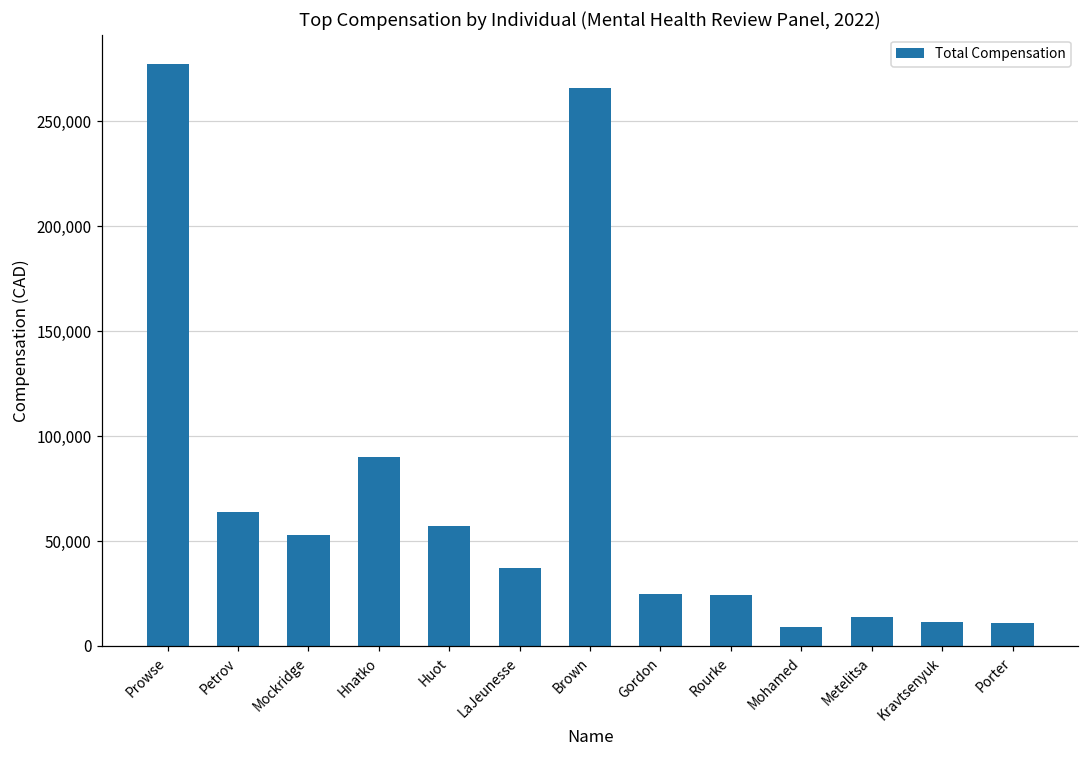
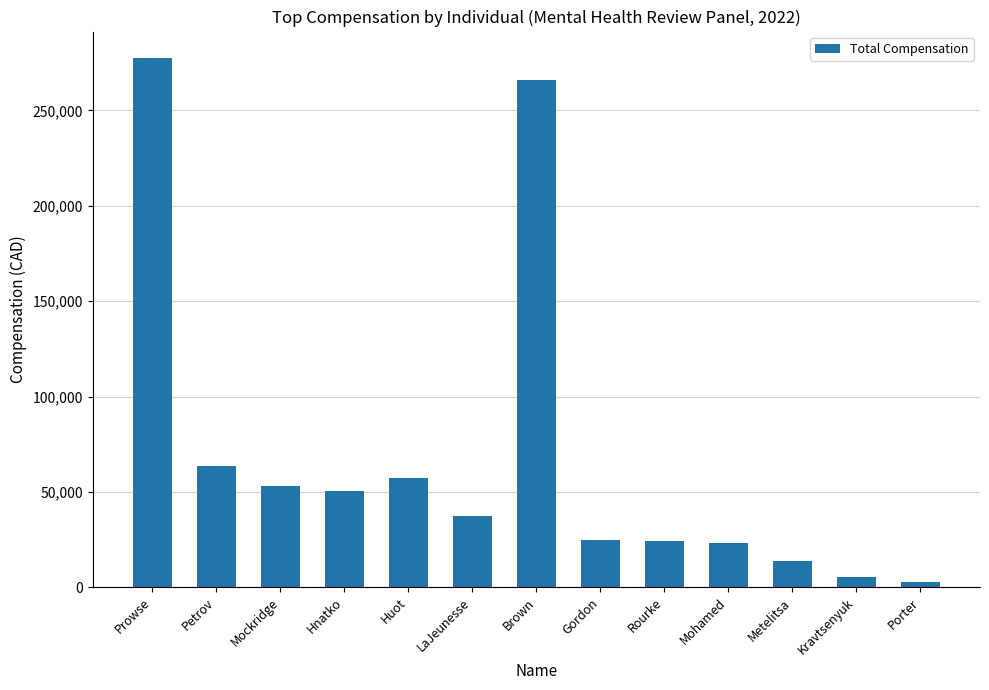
  {
    "Prowse": "277,000",
    "Petrov": "64,000",
    "Mockridge": "53,000",
-   "Hnatko": "90,000",
+   "Hnatko": "50,000",
    "Huot": "57,000",
    "LaJeunesse": "37,000",
    "Brown": "266,000",
    "Gordon": "25,000",
    "Rourke": "24,000",
-   "Mohamed": "9,000",
+   "Mohamed": "23,000",
    "Metelitsa": "14,000",
-   "Kravtsenyuk": "11,000",
-   "Porter": "11,000"
+   "Kravtsenyuk": "5,000",
+   "Porter": "3,000"
  }
